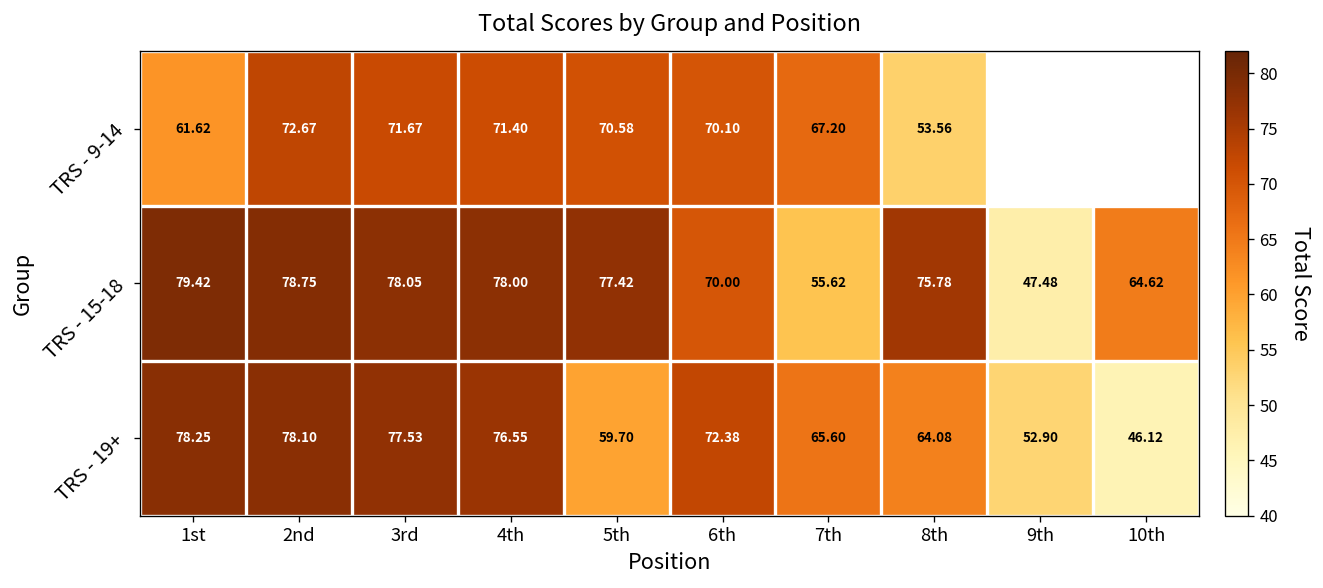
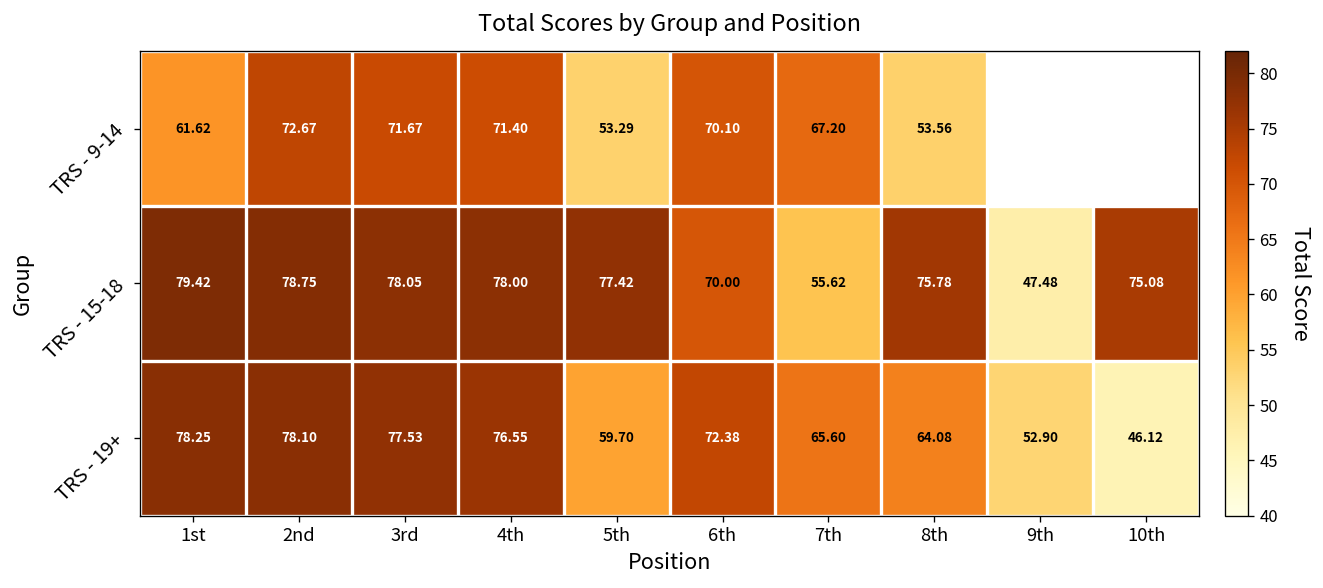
  {
    "TRS - 9-14": {
-     "5th": 70.58
+     "5th": 53.29
    },
    "TRS - 15-18": {
-     "10th": 64.62
+     "10th": 75.08
    }
  }
